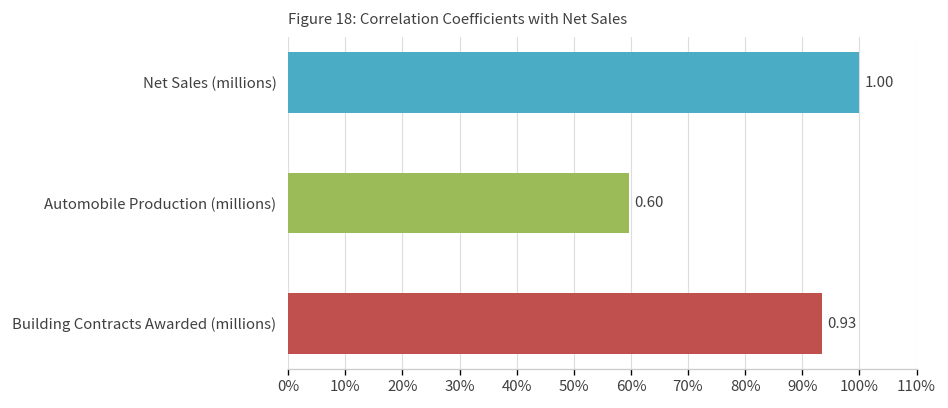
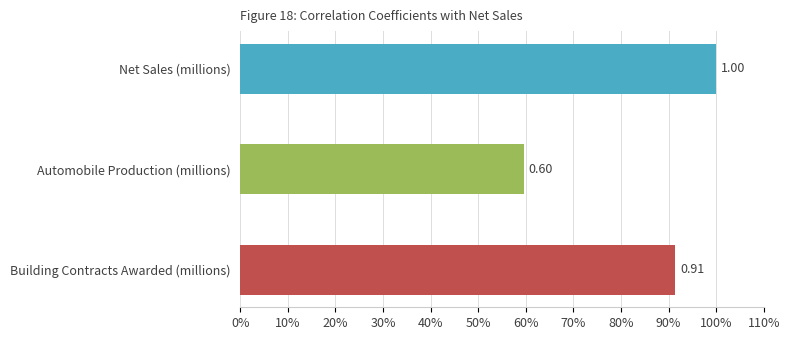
  {
    "Net Sales (millions)": 1.00,
    "Automobile Production (millions)": 0.60,
-   "Building Contracts Awarded (millions)": 0.93
+   "Building Contracts Awarded (millions)": 0.91
  }
